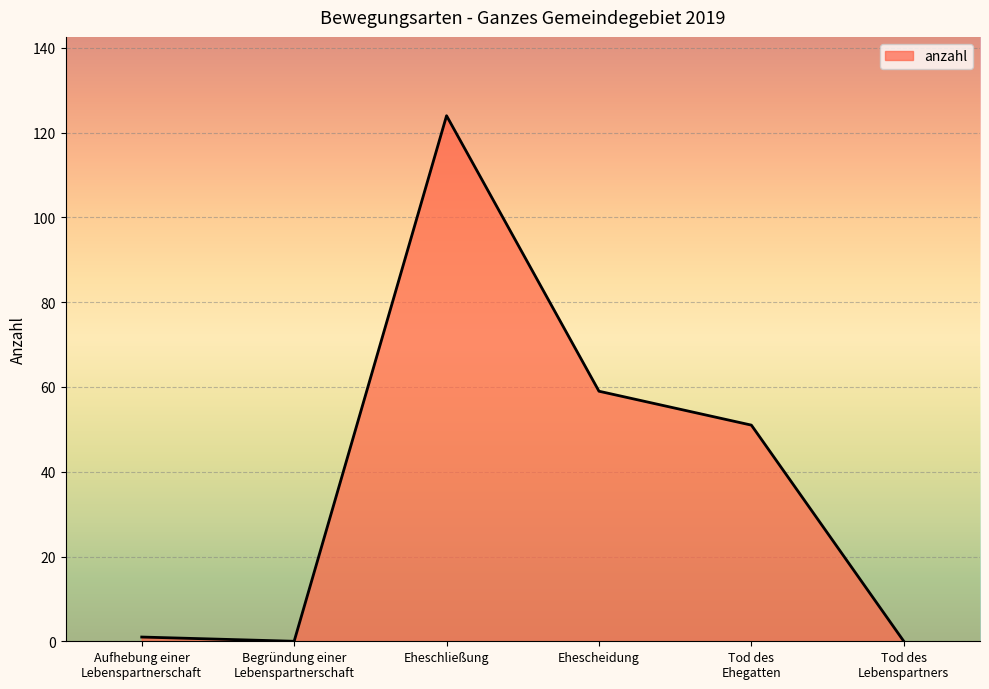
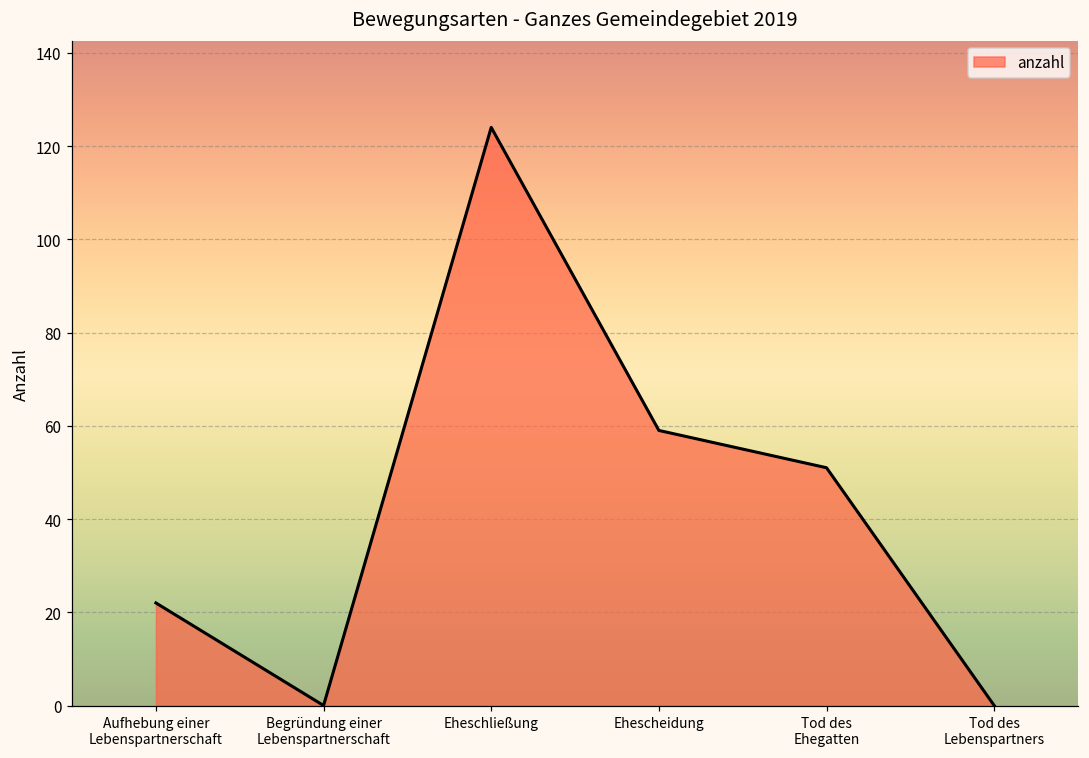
  {
-   "Aufhebung einer Lebenspartnerschaft": 1,
+   "Aufhebung einer Lebenspartnerschaft": 22,
    "Begründung einer Lebenspartnerschaft": 0,
    "Eheschließung": 124,
    "Ehescheidung": 59,
    "Tod des Ehegatten": 51,
    "Tod des Lebenspartners": 0
  }
